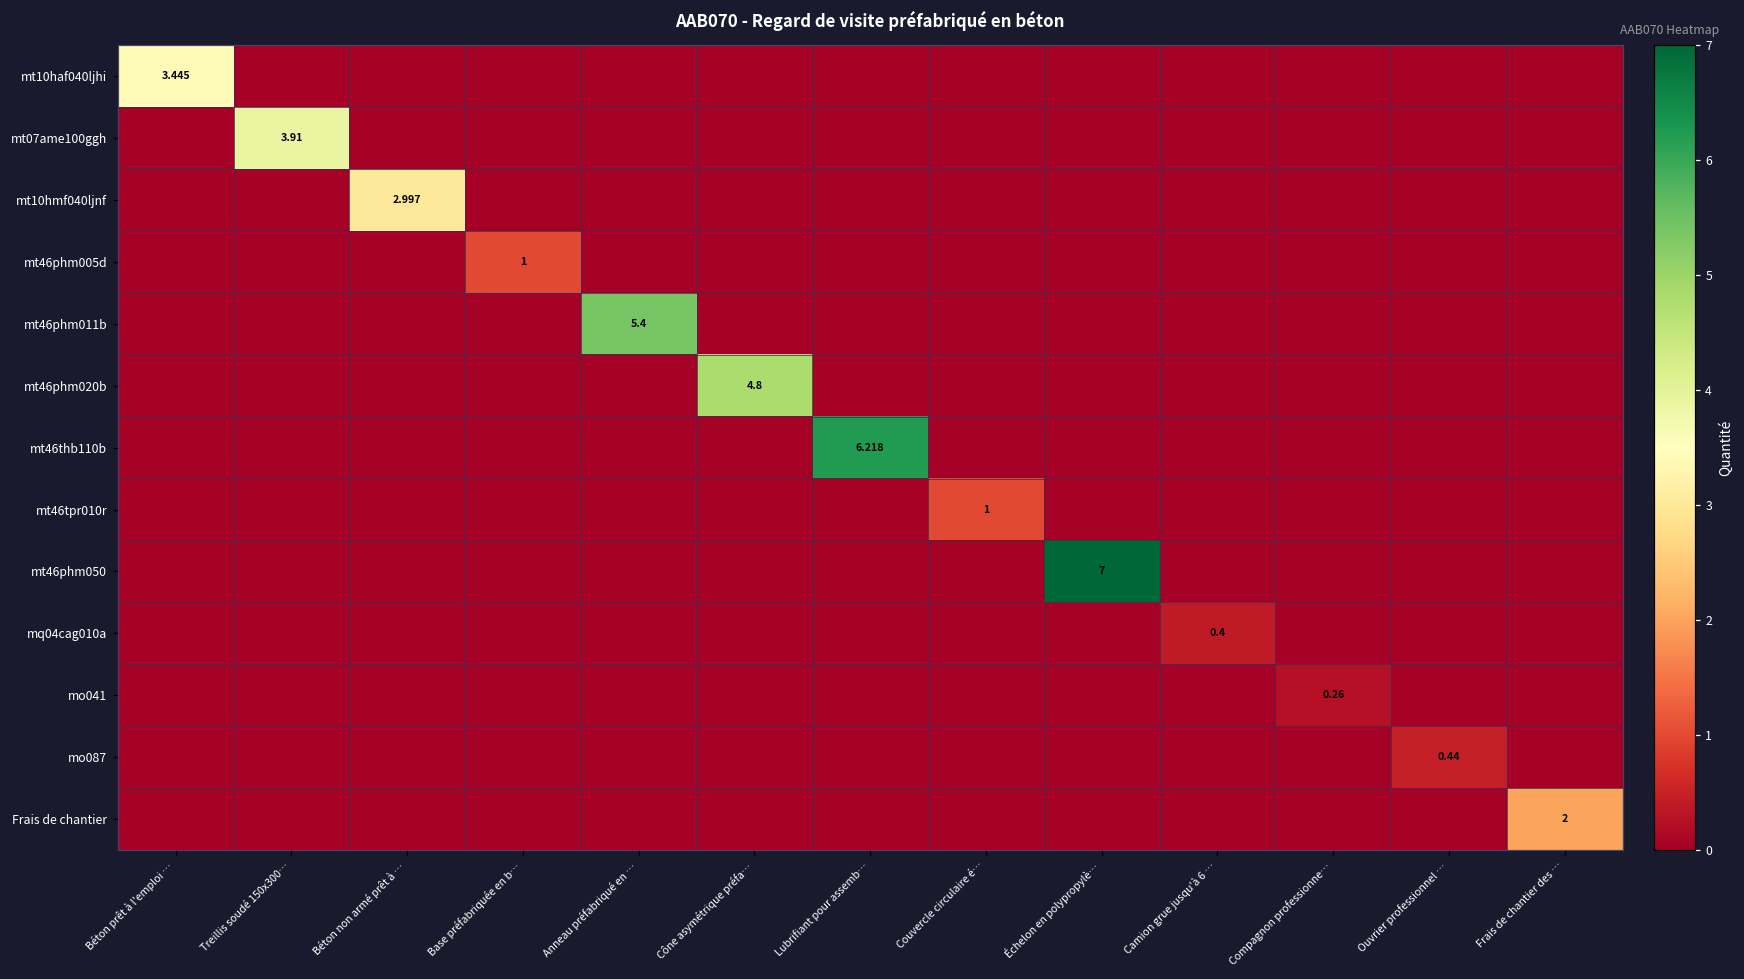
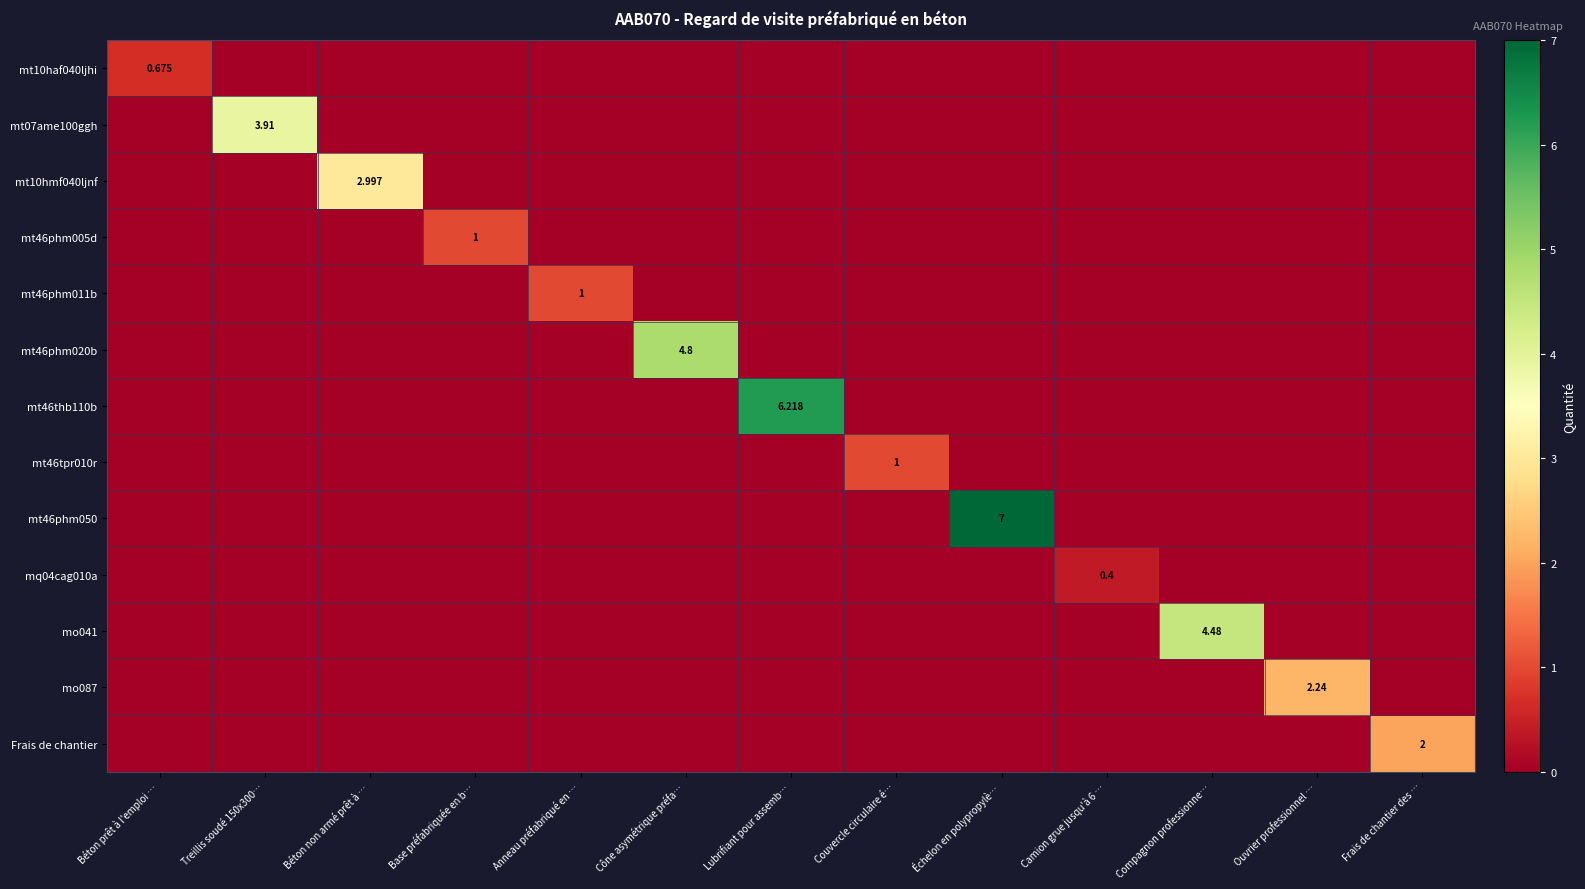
  {
    "mt10haf040ljhi": {
-     "Béton prêt à l'emploi …": 3.445
+     "Béton prêt à l'emploi …": 0.675
    },
    "mt07ame100ggh": {
      "Treillis soudé 150x300…": 3.91
    },
    "mt10hmf040ljnf": {
      "Béton non armé prêt à …": 2.997
    },
    "mt46phm005d": {
      "Base préfabriquée en b…": 1
    },
    "mt46phm011b": {
-     "Anneau préfabriqué en …": 5.4
+     "Anneau préfabriqué en …": 1
    },
    "mt46phm020b": {
      "Cône asymétrique préfa…": 4.8
    },
    "mt46thb110b": {
      "Lubrifiant pour assemb…": 6.218
    },
    "mt46tpr010r": {
      "Couvercle circulaire é…": 1
    },
    "mt46phm050": {
      "Échelon en polypropylè…": 7
    },
    "mq04cag010a": {
      "Camion grue jusqu'à 6 …": 0.4
    },
    "mo041": {
-     "Compagnon professionne…": 0.26
+     "Compagnon professionne…": 4.48
    },
    "mo087": {
-     "Ouvrier professionnel …": 0.44
+     "Ouvrier professionnel …": 2.24
    },
    "Frais de chantier": {
      "Frais de chantier des …": 2
    }
  }
